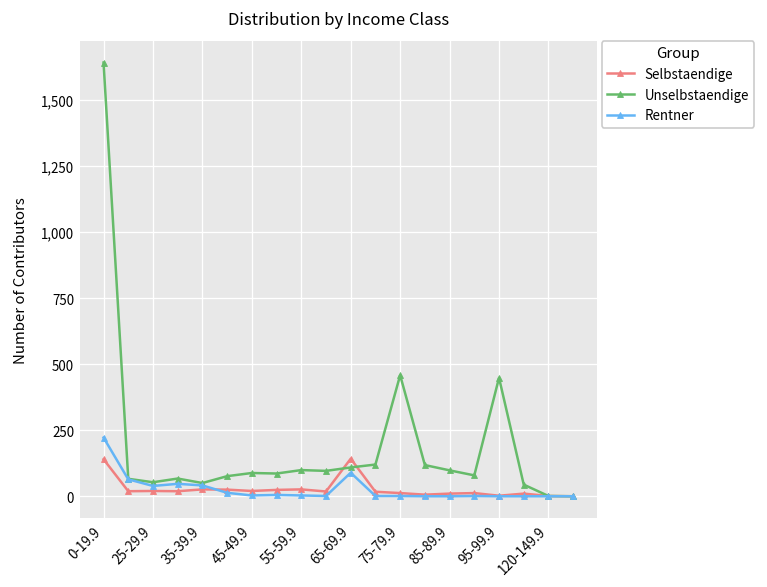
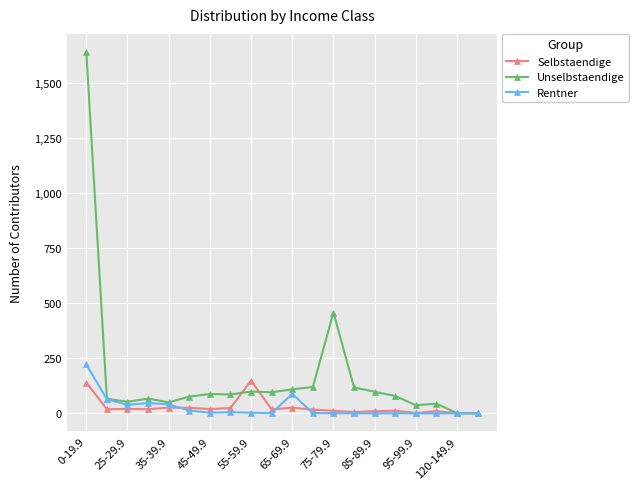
  {
    "Selbstaendige": {
      "0-19.9": "140",
      "25-29.9": "20",
      "35-39.9": "30",
      "45-49.9": "20",
-     "55-59.9": "30",
-     "65-69.9": "140"
+     "55-59.9": "150",
+     "65-69.9": "30"
    },
    "Unselbstaendige": {
      "0-19.9": "1,640",
      "25-29.9": "50",
      "45-49.9": "90",
      "55-59.9": "100",
      "65-69.9": "110",
      "75-79.9": "460",
      "85-89.9": "100",
-     "95-99.9": "450"
+     "95-99.9": "40"
    },
    "Rentner": {
      "0-19.9": "220",
      "25-29.9": "40",
      "45-49.9": "0",
      "55-59.9": "0",
      "65-69.9": "90"
    }
  }
